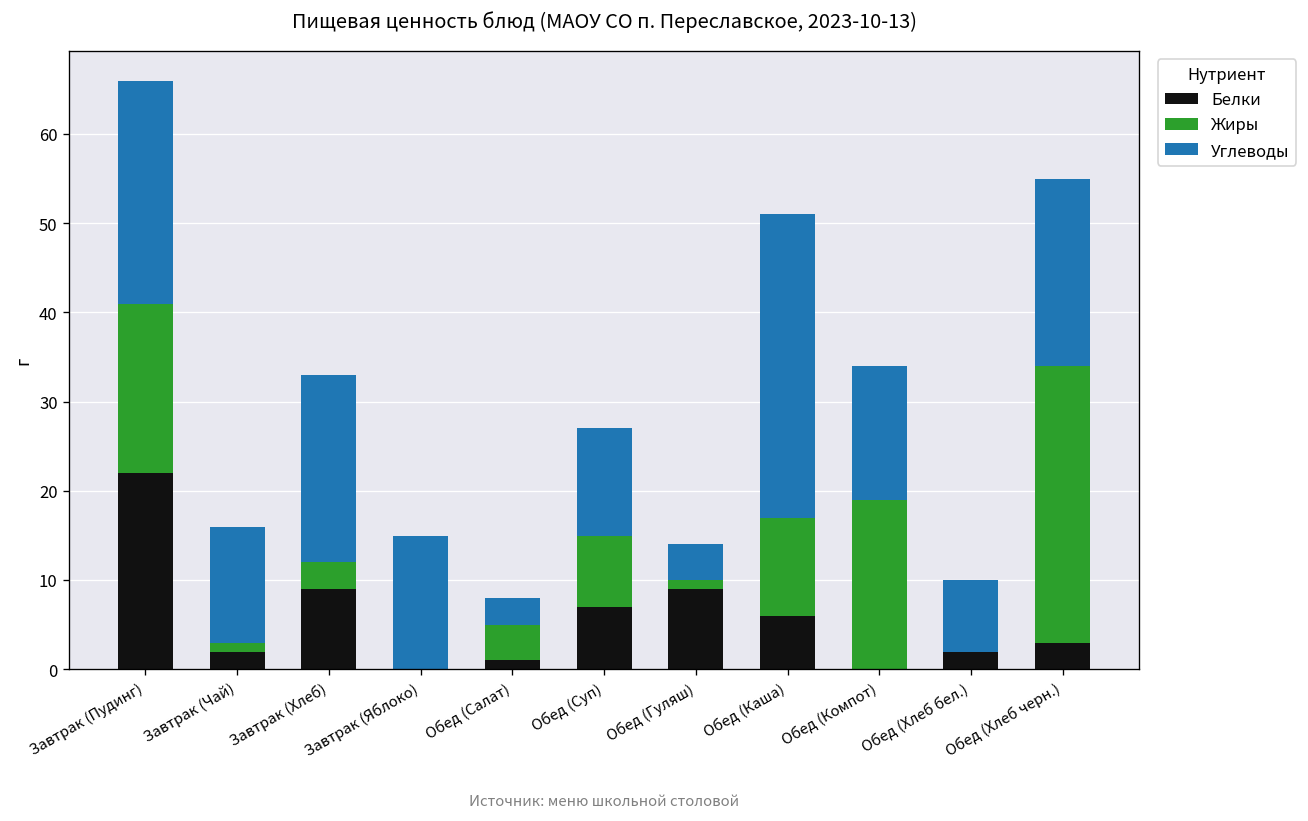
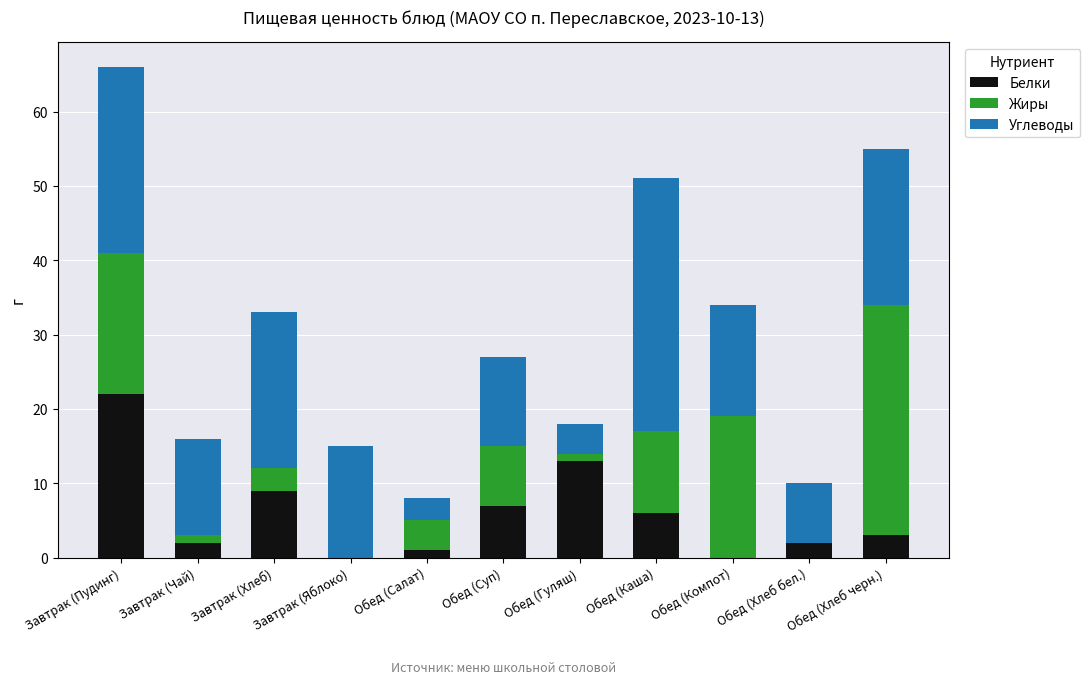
  {
    "Белки": {
      "Завтрак (Пудинг)": 22,
      "Завтрак (Чай)": 2,
      "Завтрак (Хлеб)": 9,
      "Завтрак (Яблоко)": 0,
      "Обед (Салат)": 1,
      "Обед (Суп)": 7,
-     "Обед (Гуляш)": 9,
+     "Обед (Гуляш)": 13,
      "Обед (Каша)": 6,
      "Обед (Компот)": 0,
      "Обед (Хлеб бел.)": 2,
      "Обед (Хлеб черн.)": 3
    },
    "Жиры": {
      "Завтрак (Пудинг)": 19,
      "Завтрак (Чай)": 1,
      "Завтрак (Хлеб)": 3,
      "Завтрак (Яблоко)": 0,
      "Обед (Салат)": 4,
      "Обед (Суп)": 8,
      "Обед (Гуляш)": 1,
      "Обед (Каша)": 11,
      "Обед (Компот)": 19,
      "Обед (Хлеб бел.)": 0,
      "Обед (Хлеб черн.)": 31
    },
    "Углеводы": {
      "Завтрак (Пудинг)": 25,
      "Завтрак (Чай)": 13,
      "Завтрак (Хлеб)": 21,
      "Завтрак (Яблоко)": 15,
      "Обед (Салат)": 3,
      "Обед (Суп)": 12,
      "Обед (Гуляш)": 4,
      "Обед (Каша)": 34,
      "Обед (Компот)": 15,
      "Обед (Хлеб бел.)": 8,
      "Обед (Хлеб черн.)": 21
    }
  }
